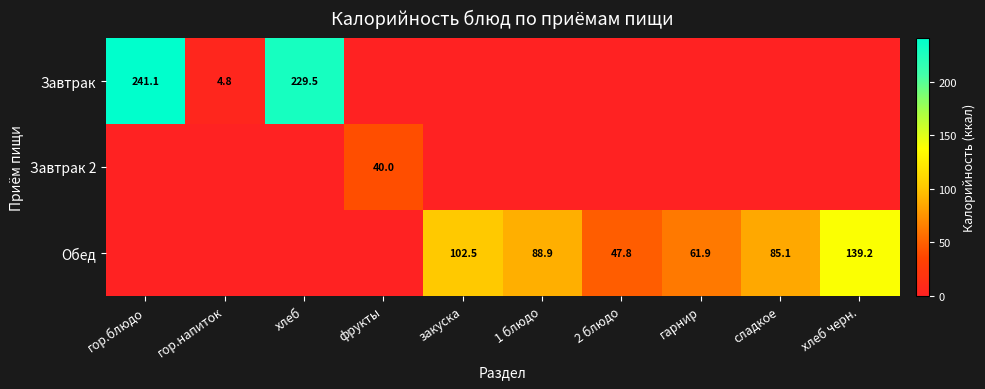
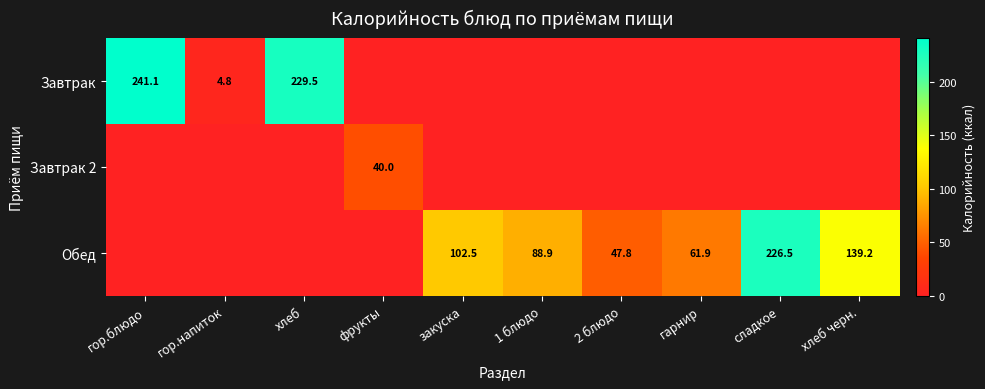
  {
    "Завтрак": {
      "гор.блюдо": 241.1,
      "гор.напиток": 4.8,
      "хлеб": 229.5
    },
    "Завтрак 2": {
      "фрукты": 40.0
    },
    "Обед": {
      "закуска": 102.5,
      "1 блюдо": 88.9,
      "2 блюдо": 47.8,
      "гарнир": 61.9,
-     "сладкое": 85.1,
+     "сладкое": 226.5,
      "хлеб черн.": 139.2
    }
  }
